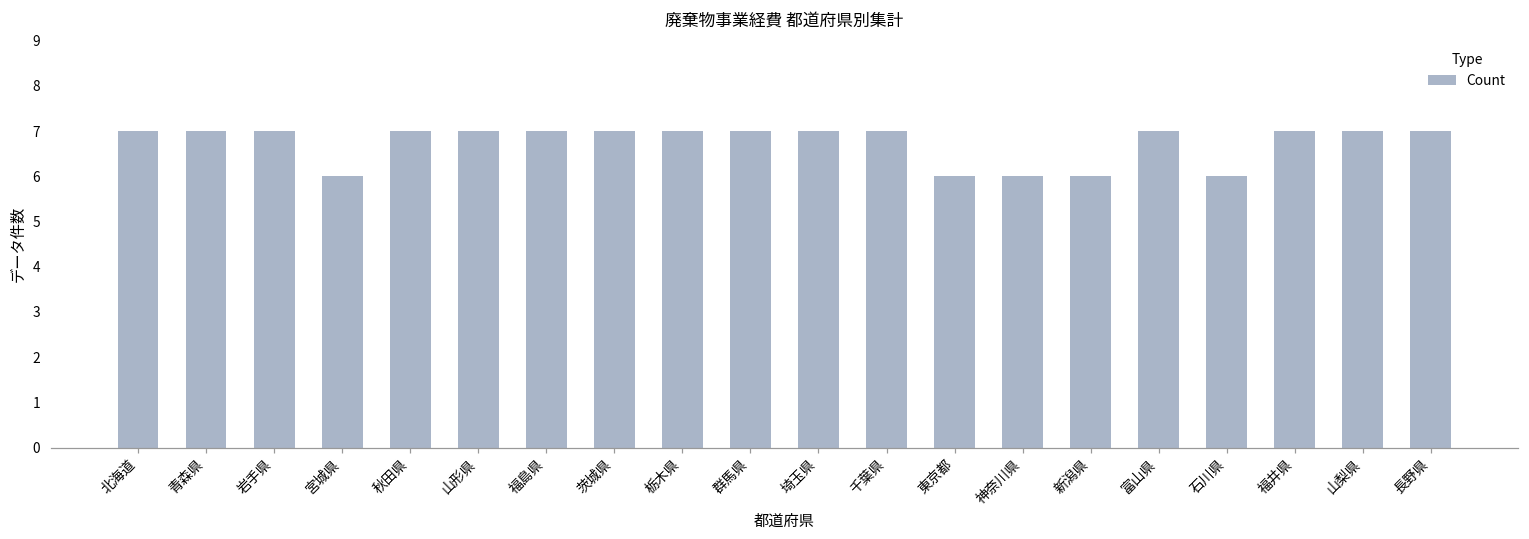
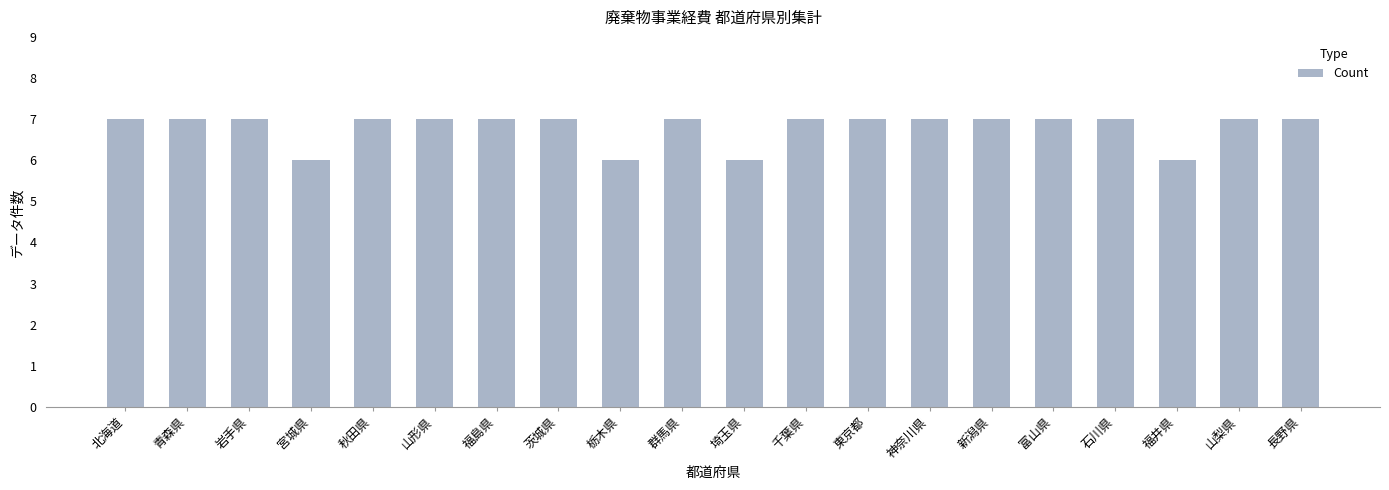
  {
    "北海道": 7,
    "青森県": 7,
    "岩手県": 7,
    "宮城県": 6,
    "秋田県": 7,
    "山形県": 7,
    "福島県": 7,
    "茨城県": 7,
-   "栃木県": 7,
+   "栃木県": 6,
    "群馬県": 7,
-   "埼玉県": 7,
+   "埼玉県": 6,
    "千葉県": 7,
-   "東京都": 6,
-   "神奈川県": 6,
-   "新潟県": 6,
+   "東京都": 7,
+   "神奈川県": 7,
+   "新潟県": 7,
    "富山県": 7,
-   "石川県": 6,
-   "福井県": 7,
+   "石川県": 7,
+   "福井県": 6,
    "山梨県": 7,
    "長野県": 7
  }
